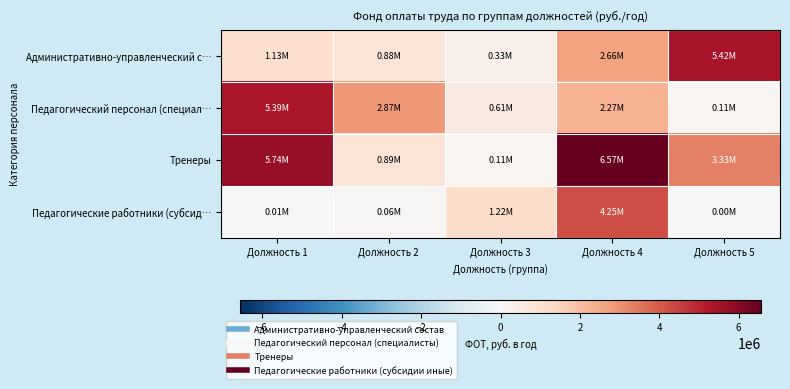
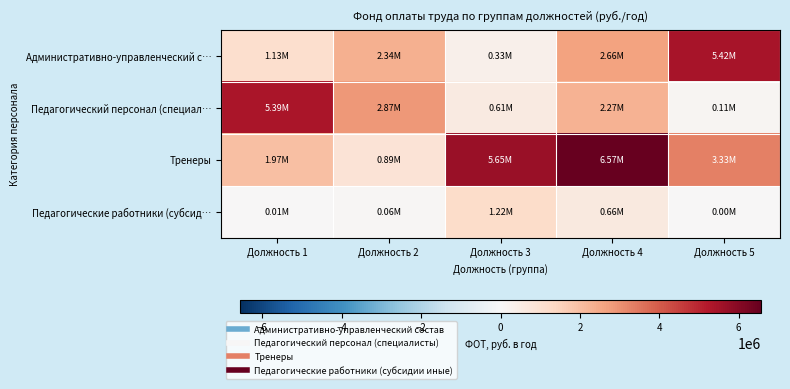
  {
    "Административно-управленческий с…": {
      "Должность 1": "1.13M",
-     "Должность 2": "0.88M",
+     "Должность 2": "2.34M",
      "Должность 3": "0.33M",
      "Должность 4": "2.66M",
      "Должность 5": "5.42M"
    },
    "Педагогический персонал (специал…": {
      "Должность 1": "5.39M",
      "Должность 2": "2.87M",
      "Должность 3": "0.61M",
      "Должность 4": "2.27M",
      "Должность 5": "0.11M"
    },
    "Тренеры": {
-     "Должность 1": "5.74M",
+     "Должность 1": "1.97M",
      "Должность 2": "0.89M",
-     "Должность 3": "0.11M",
+     "Должность 3": "5.65M",
      "Должность 4": "6.57M",
      "Должность 5": "3.33M"
    },
    "Педагогические работники (субсид…": {
      "Должность 1": "0.01M",
      "Должность 2": "0.06M",
      "Должность 3": "1.22M",
-     "Должность 4": "4.25M",
+     "Должность 4": "0.66M",
      "Должность 5": "0.00M"
    }
  }
